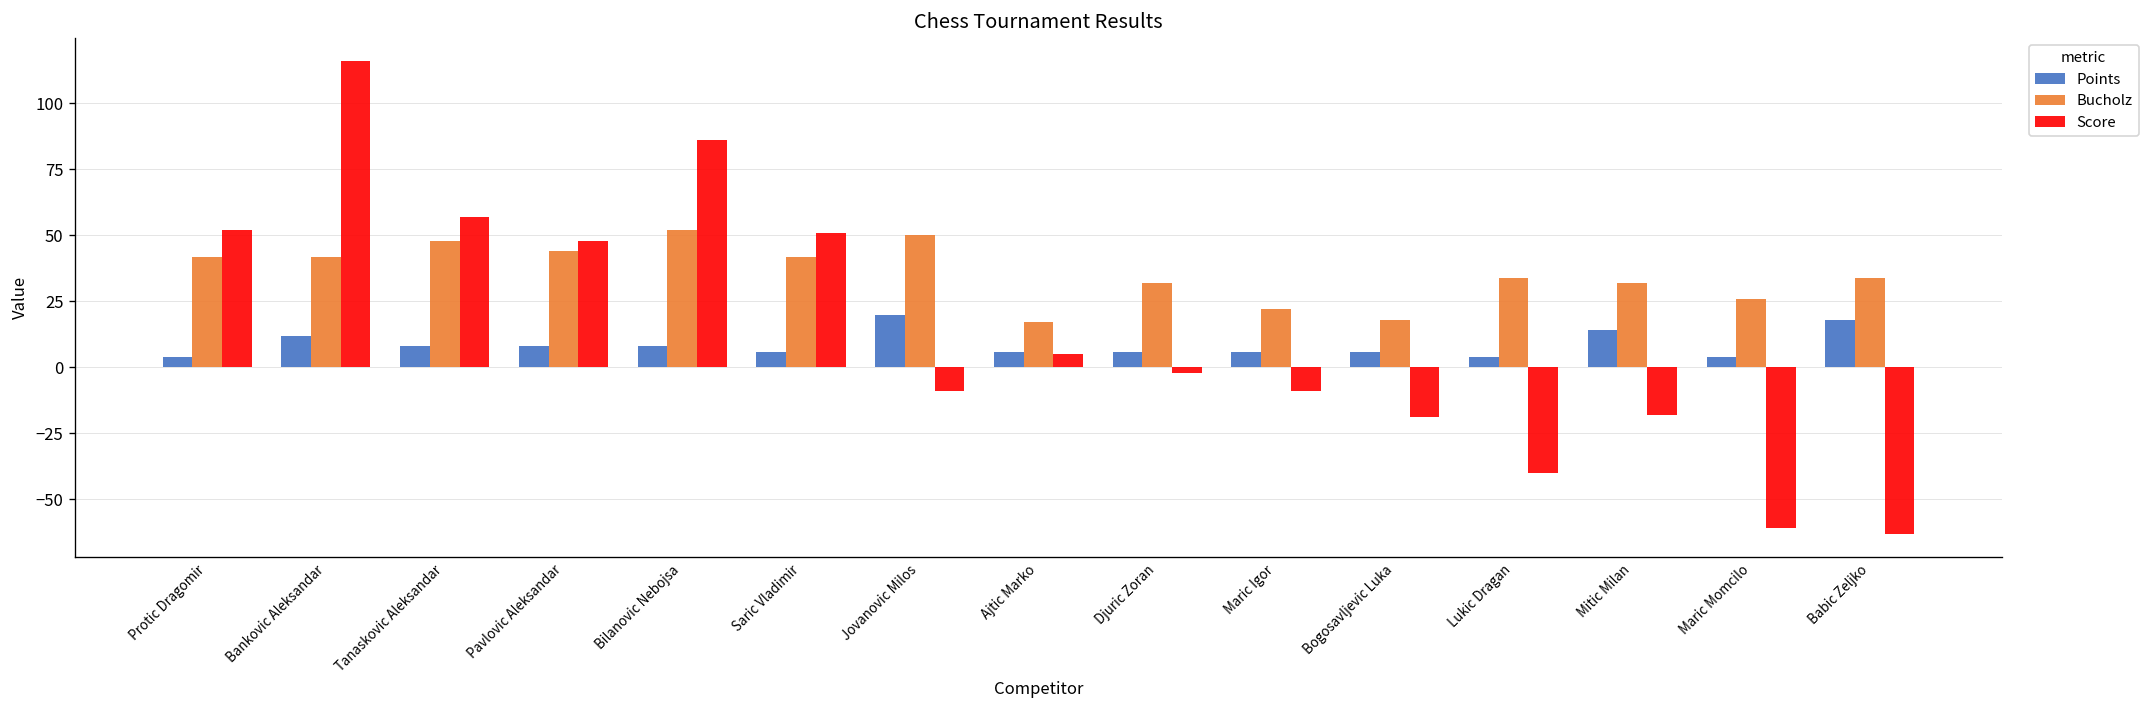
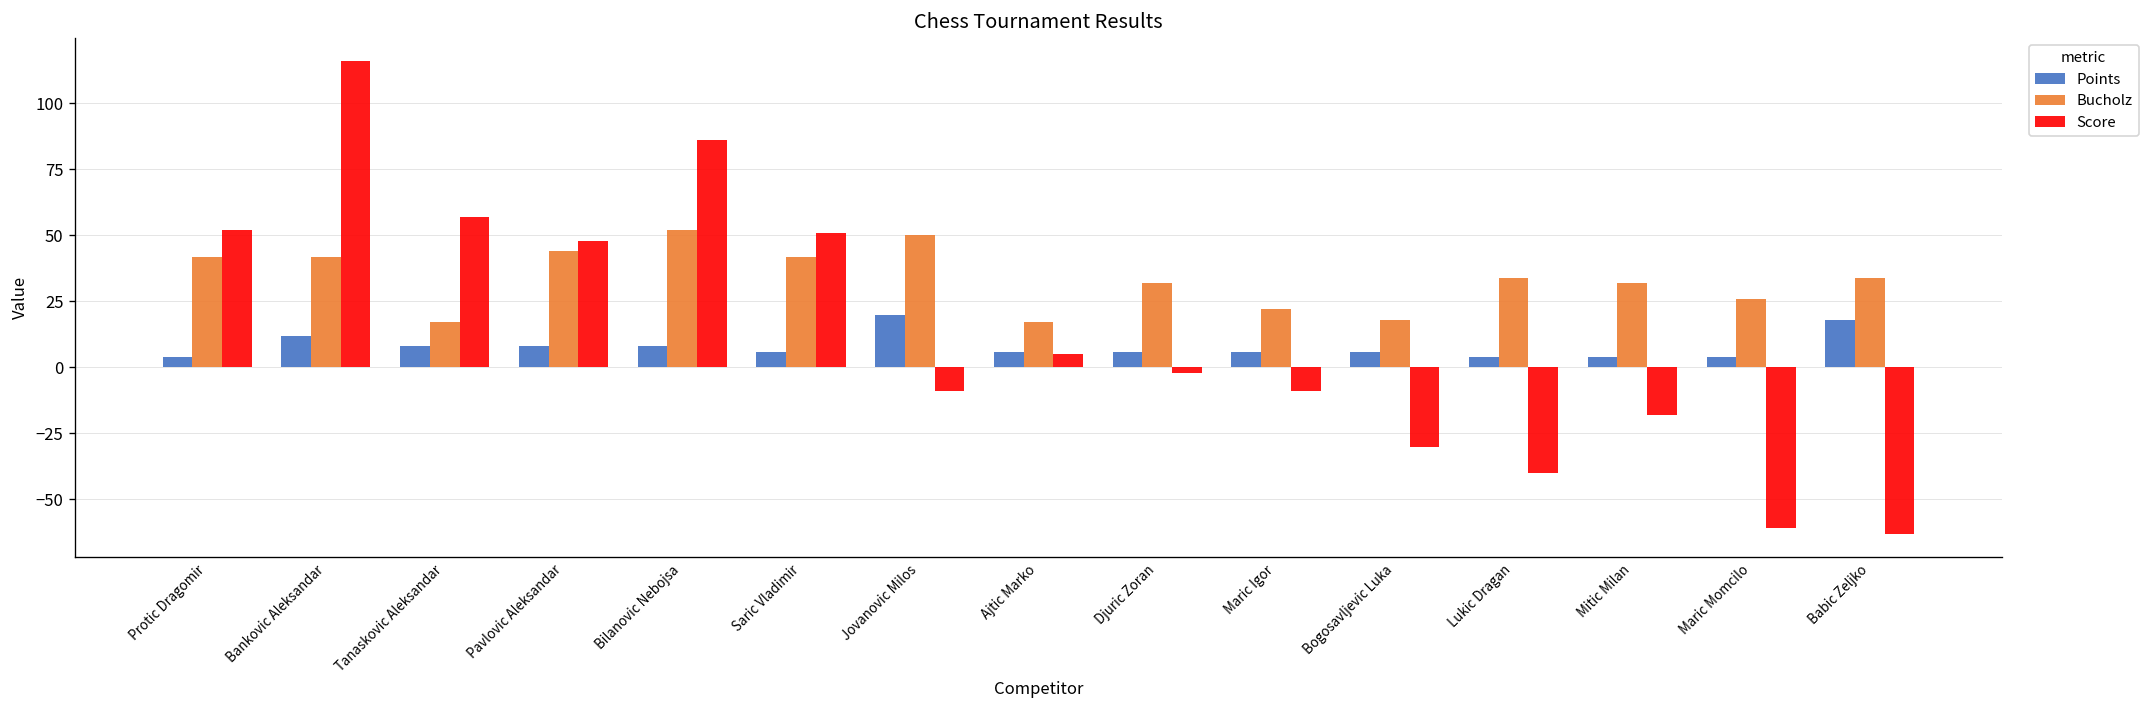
  {
    "Points": {
      "Protic Dragomir": 4,
      "Bankovic Aleksandar": 12,
      "Tanaskovic Aleksandar": 8,
      "Pavlovic Aleksandar": 8,
      "Bilanovic Nebojsa": 8,
      "Saric Vladimir": 6,
      "Jovanovic Milos": 20,
      "Ajtic Marko": 6,
      "Djuric Zoran": 6,
      "Maric Igor": 6,
      "Bogosavljevic Luka": 6,
      "Lukic Dragan": 4,
-     "Mitic Milan": 14,
+     "Mitic Milan": 4,
      "Maric Momcilo": 4,
      "Babic Zeljko": 18
    },
    "Bucholz": {
      "Protic Dragomir": 42,
      "Bankovic Aleksandar": 42,
-     "Tanaskovic Aleksandar": 48,
+     "Tanaskovic Aleksandar": 17,
      "Pavlovic Aleksandar": 44,
      "Bilanovic Nebojsa": 52,
      "Saric Vladimir": 42,
      "Jovanovic Milos": 50,
      "Ajtic Marko": 17,
      "Djuric Zoran": 32,
      "Maric Igor": 22,
      "Bogosavljevic Luka": 18,
      "Lukic Dragan": 34,
      "Mitic Milan": 32,
      "Maric Momcilo": 26,
      "Babic Zeljko": 34
    },
    "Score": {
      "Protic Dragomir": 52,
      "Bankovic Aleksandar": 116,
      "Tanaskovic Aleksandar": 57,
      "Pavlovic Aleksandar": 48,
      "Bilanovic Nebojsa": 86,
      "Saric Vladimir": 51,
      "Jovanovic Milos": -9,
      "Ajtic Marko": 5,
      "Djuric Zoran": -2,
      "Maric Igor": -9,
-     "Bogosavljevic Luka": -19,
+     "Bogosavljevic Luka": -30,
      "Lukic Dragan": -40,
      "Mitic Milan": -18,
      "Maric Momcilo": -61,
      "Babic Zeljko": -63
    }
  }
